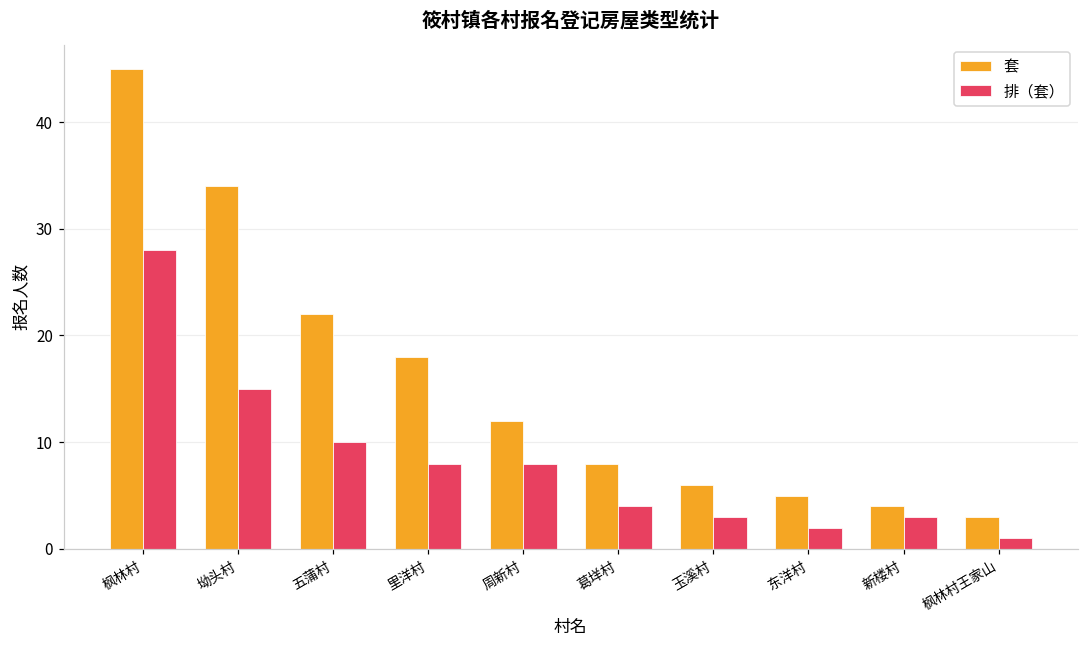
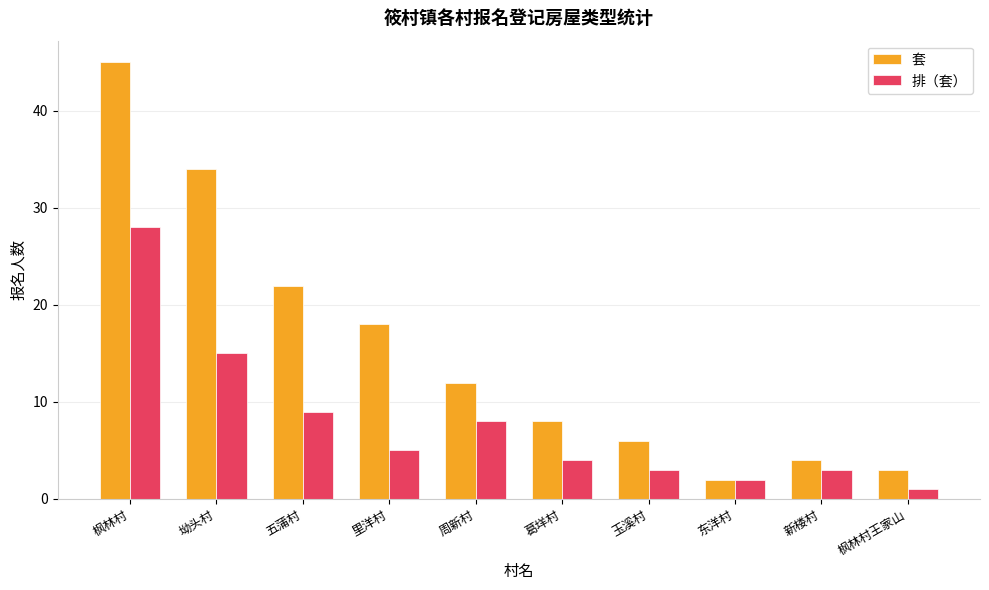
  {
    "套": {
      "枫林村": 45,
      "坳头村": 34,
      "五蒲村": 22,
      "里洋村": 18,
      "周新村": 12,
      "葛垟村": 8,
      "玉溪村": 6,
-     "东洋村": 5,
+     "东洋村": 2,
      "新楼村": 4,
      "枫林村王家山": 3
    },
    "排（套）": {
      "枫林村": 28,
      "坳头村": 15,
-     "五蒲村": 10,
-     "里洋村": 8,
+     "五蒲村": 9,
+     "里洋村": 5,
      "周新村": 8,
      "葛垟村": 4,
      "玉溪村": 3,
      "东洋村": 2,
      "新楼村": 3,
      "枫林村王家山": 1
    }
  }
